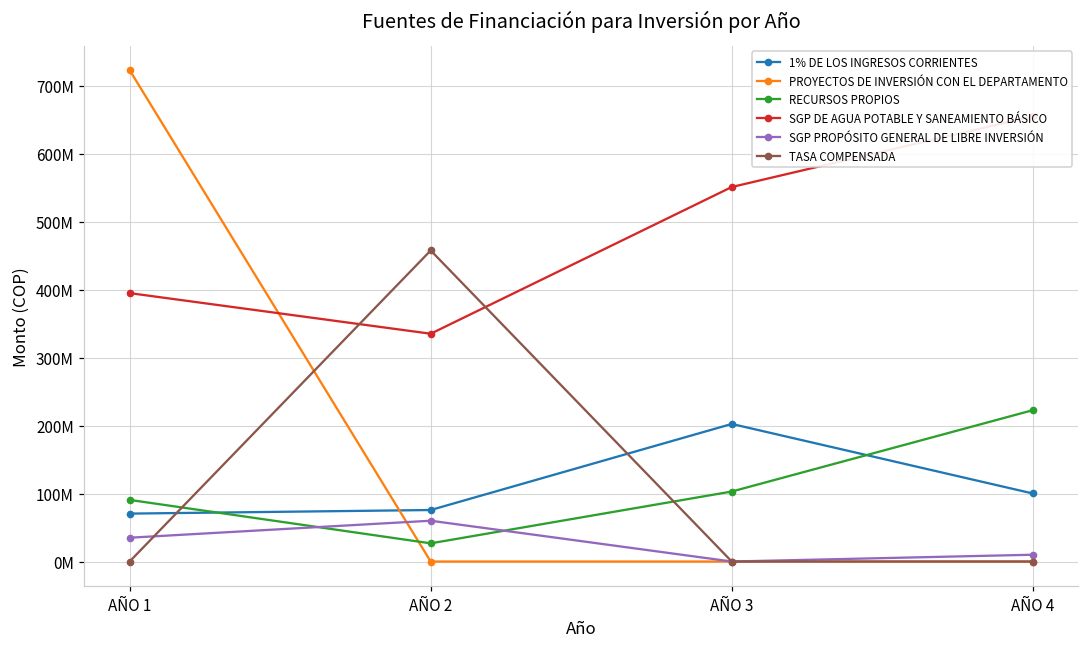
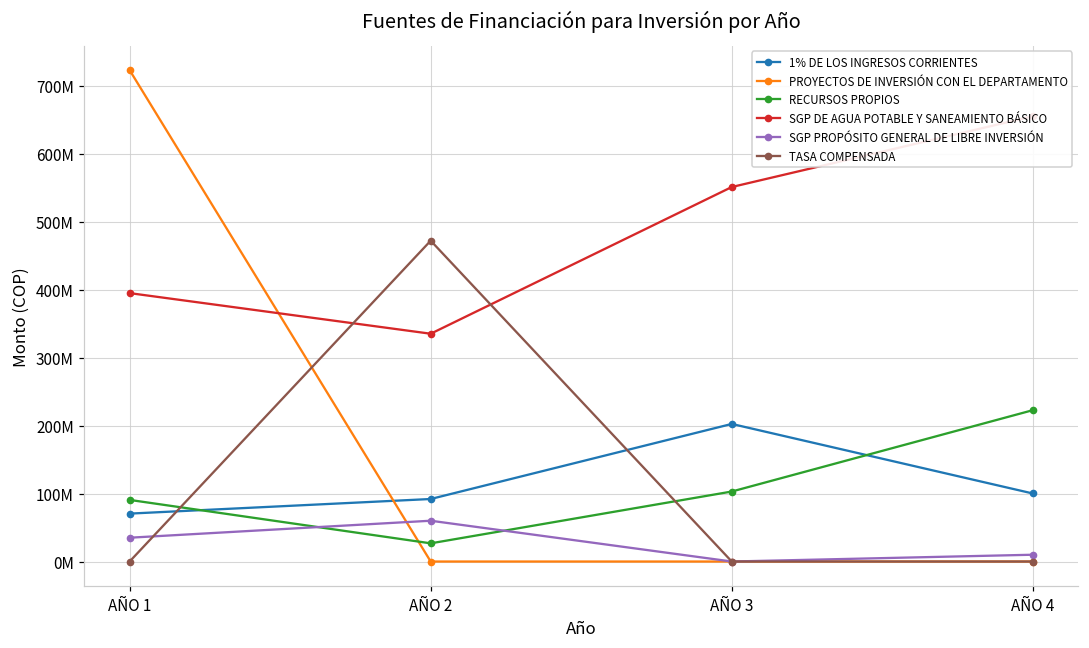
  {
    "1% DE LOS INGRESOS CORRIENTES": {
      "AÑO 1": 70000000,
-     "AÑO 2": 80000000,
+     "AÑO 2": 90000000,
      "AÑO 3": 200000000,
      "AÑO 4": 100000000
    },
    "PROYECTOS DE INVERSIÓN CON EL DEPARTAMENTO": {
      "AÑO 1": 720000000,
      "AÑO 2": 0
    },
    "RECURSOS PROPIOS": {
      "AÑO 1": 90000000,
      "AÑO 2": 30000000,
      "AÑO 3": 100000000,
      "AÑO 4": 220000000
    },
    "SGP DE AGUA POTABLE Y SANEAMIENTO BÁSICO": {
      "AÑO 1": 390000000,
      "AÑO 2": 340000000,
      "AÑO 3": 550000000
    },
    "SGP PROPÓSITO GENERAL DE LIBRE INVERSIÓN": {
      "AÑO 1": 40000000,
      "AÑO 2": 60000000,
      "AÑO 4": 10000000
    },
    "TASA COMPENSADA": {
      "AÑO 1": 0,
-     "AÑO 2": 460000000
+     "AÑO 2": 470000000
    }
  }
